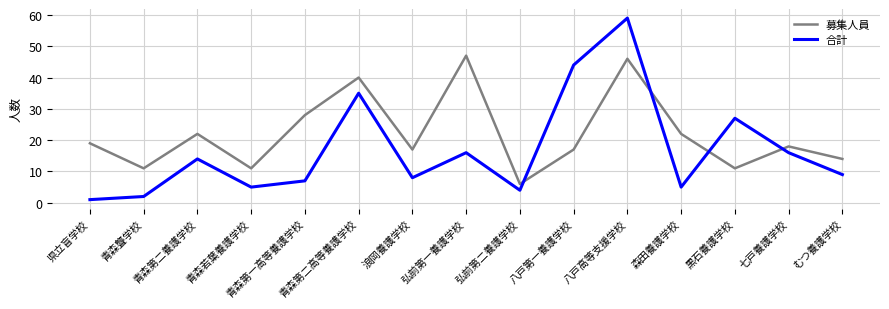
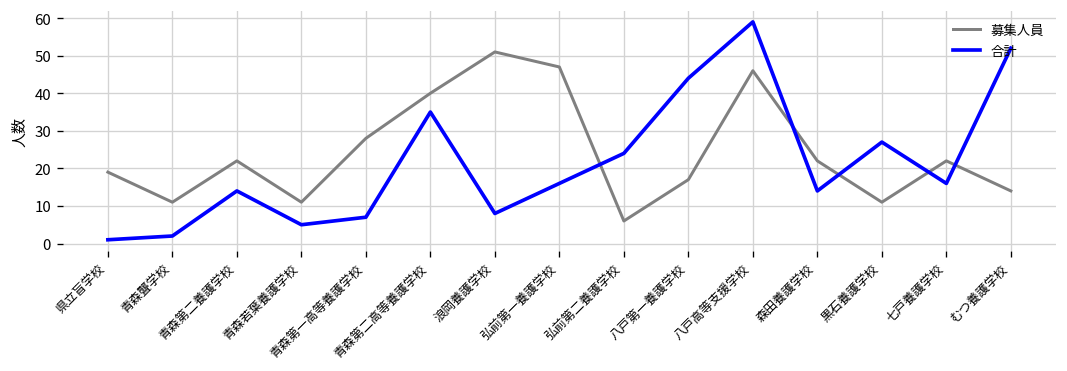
  {
    "募集人員": {
      "県立盲学校": 19,
      "青森聾学校": 11,
      "青森第二養護学校": 22,
      "青森若葉養護学校": 11,
      "青森第一高等養護学校": 28,
      "青森第二高等養護学校": 40,
-     "浪岡養護学校": 17,
+     "浪岡養護学校": 51,
      "弘前第一養護学校": 47,
      "弘前第二養護学校": 6,
      "八戸第一養護学校": 17,
      "八戸高等支援学校": 46,
      "森田養護学校": 22,
      "黒石養護学校": 11,
-     "七戸養護学校": 18,
+     "七戸養護学校": 22,
      "むつ養護学校": 14
    },
    "合計": {
      "県立盲学校": 1,
      "青森聾学校": 2,
      "青森第二養護学校": 14,
      "青森若葉養護学校": 5,
      "青森第一高等養護学校": 7,
      "青森第二高等養護学校": 35,
      "浪岡養護学校": 8,
      "弘前第一養護学校": 16,
-     "弘前第二養護学校": 4,
+     "弘前第二養護学校": 24,
      "八戸第一養護学校": 44,
      "八戸高等支援学校": 59,
-     "森田養護学校": 5,
+     "森田養護学校": 14,
      "黒石養護学校": 27,
      "七戸養護学校": 16,
-     "むつ養護学校": 9
+     "むつ養護学校": 52
    }
  }
